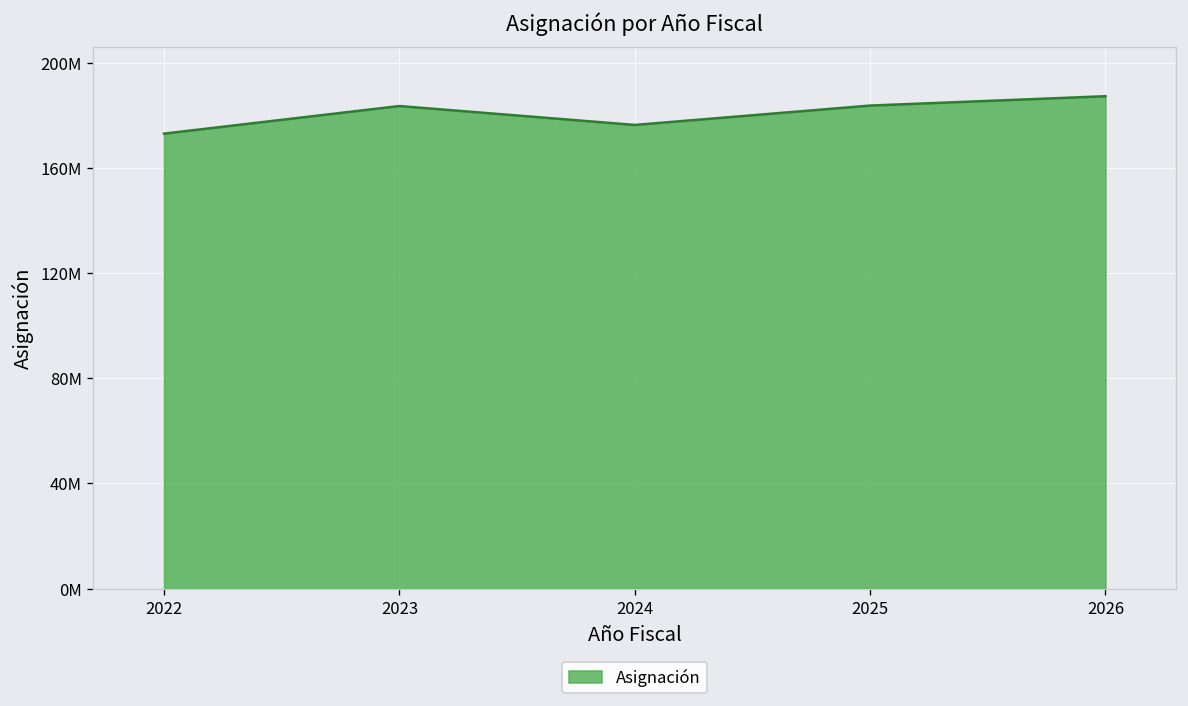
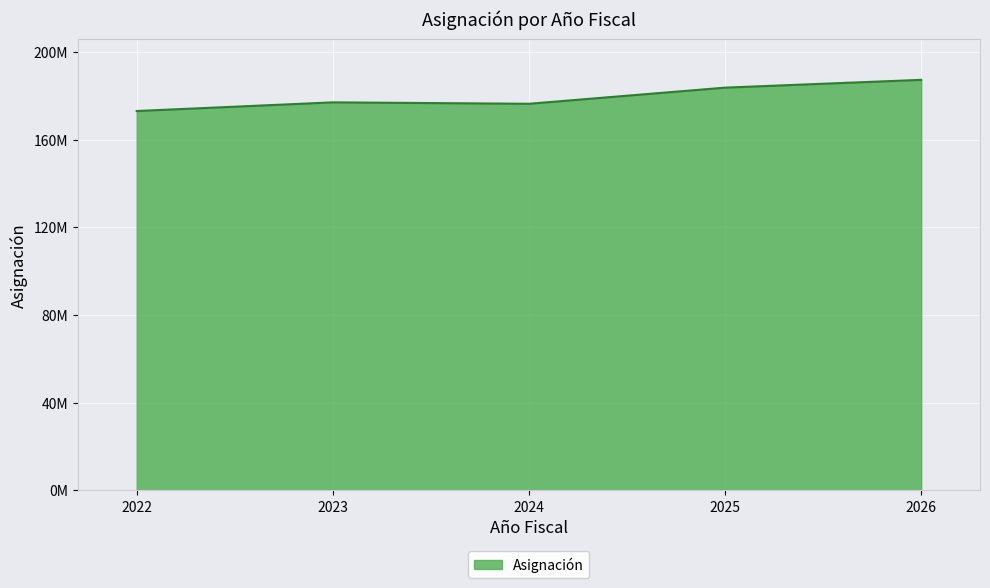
  {
    "2022": 173000000,
-   "2023": 184000000,
+   "2023": 177000000,
    "2024": 176000000,
    "2025": 184000000,
    "2026": 187000000
  }
